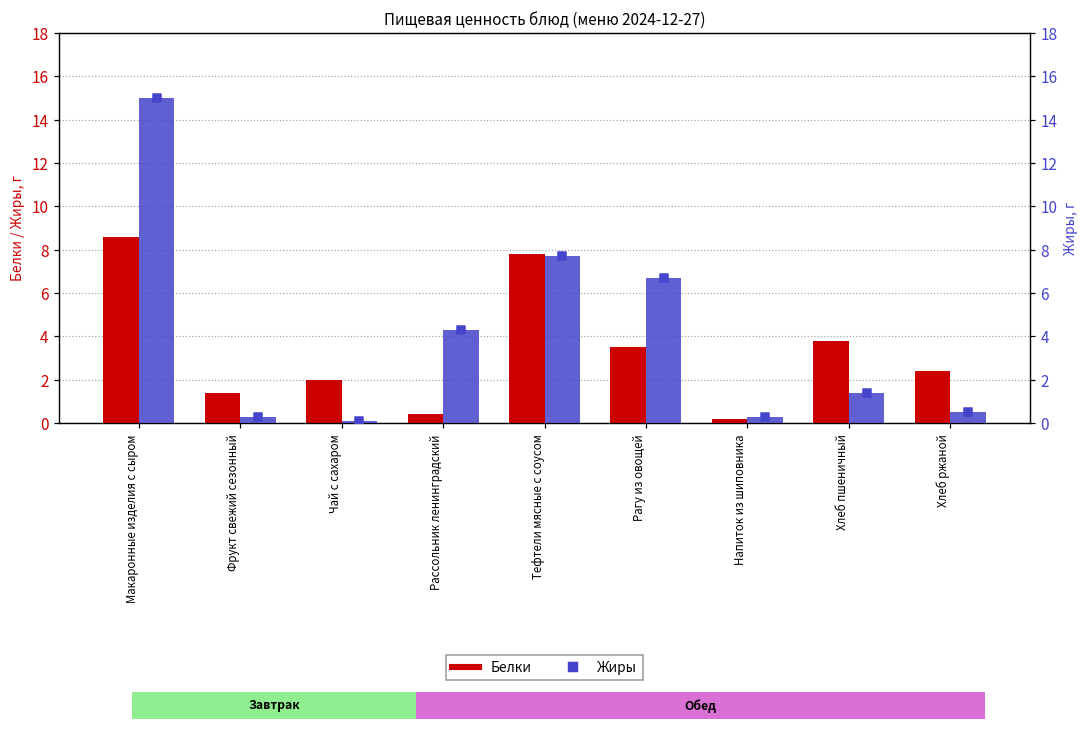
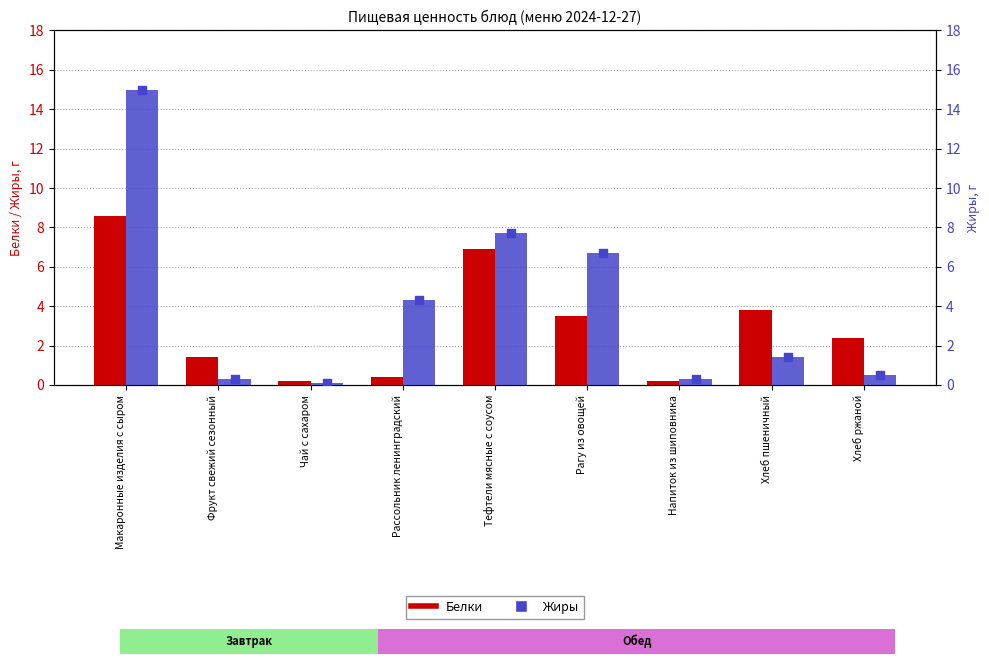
  {
    "Пищевая ценность блюд (меню 2024-12-27)": {
      "Белки": {
        "Макаронные изделия с сыром": 8.6,
        "Фрукт свежий сезонный": 1.4,
-       "Чай с сахаром": 2.0,
+       "Чай с сахаром": 0.2,
        "Рассольник ленинградский": 0.4,
-       "Тефтели мясные с соусом": 7.8,
+       "Тефтели мясные с соусом": 6.9,
        "Рагу из овощей": 3.5,
        "Напиток из шиповника": 0.2,
        "Хлеб пшеничный": 3.8,
        "Хлеб ржаной": 2.4
      }
    }
  }
